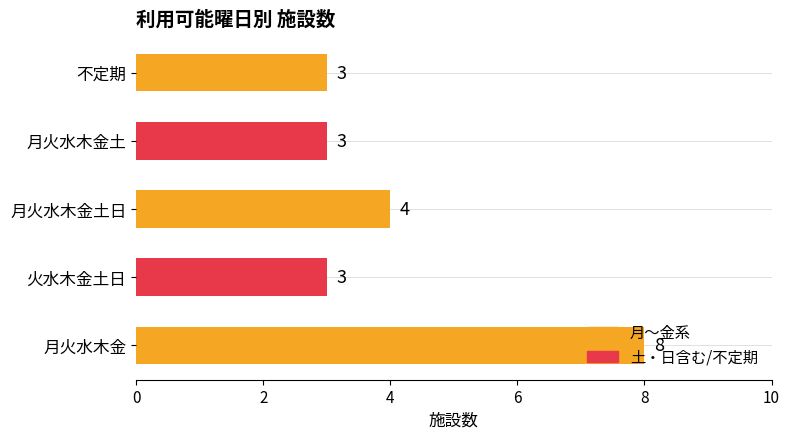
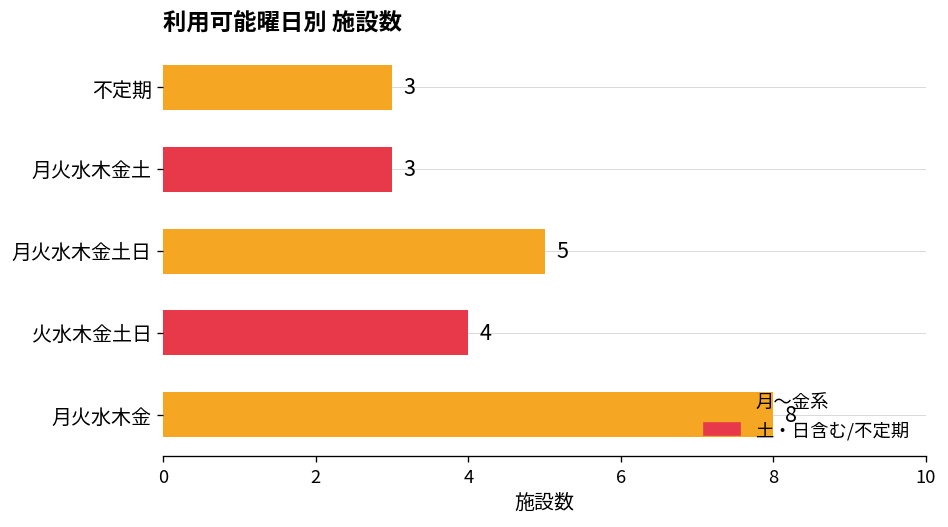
  {
    "不定期": 3,
    "月火水木金土": 3,
-   "月火水木金土日": 4,
-   "火水木金土日": 3,
+   "月火水木金土日": 5,
+   "火水木金土日": 4,
    "月火水木金": 8
  }
